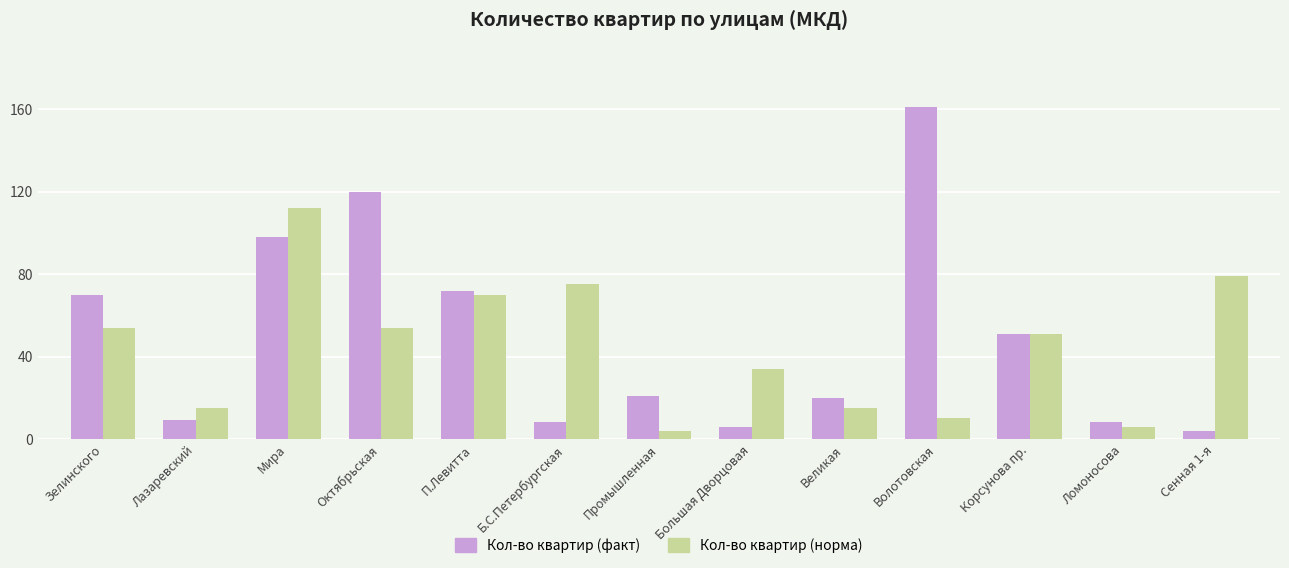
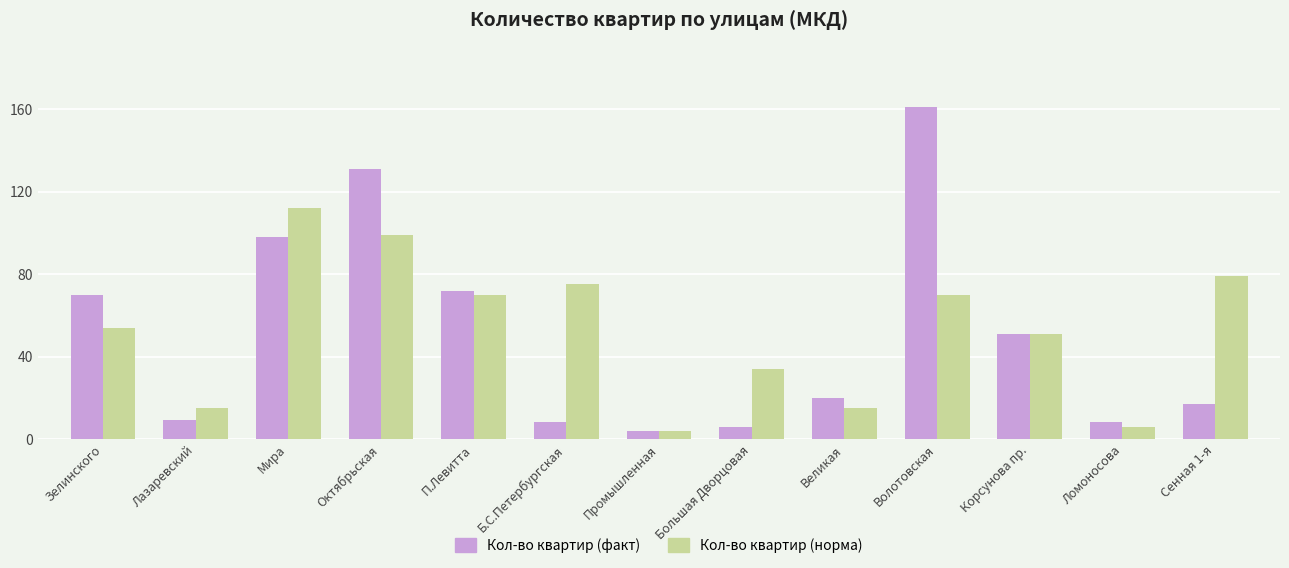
  {
    "Кол-во квартир (факт)": {
      "Зелинского": 70,
      "Лазаревский": 9,
      "Мира": 98,
-     "Октябрьская": 120,
+     "Октябрьская": 131,
      "П.Левитта": 72,
      "Б.С.Петербургская": 8,
-     "Промышленная": 21,
+     "Промышленная": 4,
      "Большая Дворцовая": 6,
      "Великая": 20,
      "Волотовская": 161,
      "Корсунова пр.": 51,
      "Ломоносова": 8,
-     "Сенная 1-я": 4
+     "Сенная 1-я": 17
    },
    "Кол-во квартир (норма)": {
      "Зелинского": 54,
      "Лазаревский": 15,
      "Мира": 112,
-     "Октябрьская": 54,
+     "Октябрьская": 99,
      "П.Левитта": 70,
      "Б.С.Петербургская": 75,
      "Промышленная": 4,
      "Большая Дворцовая": 34,
      "Великая": 15,
-     "Волотовская": 10,
+     "Волотовская": 70,
      "Корсунова пр.": 51,
      "Ломоносова": 6,
      "Сенная 1-я": 79
    }
  }
